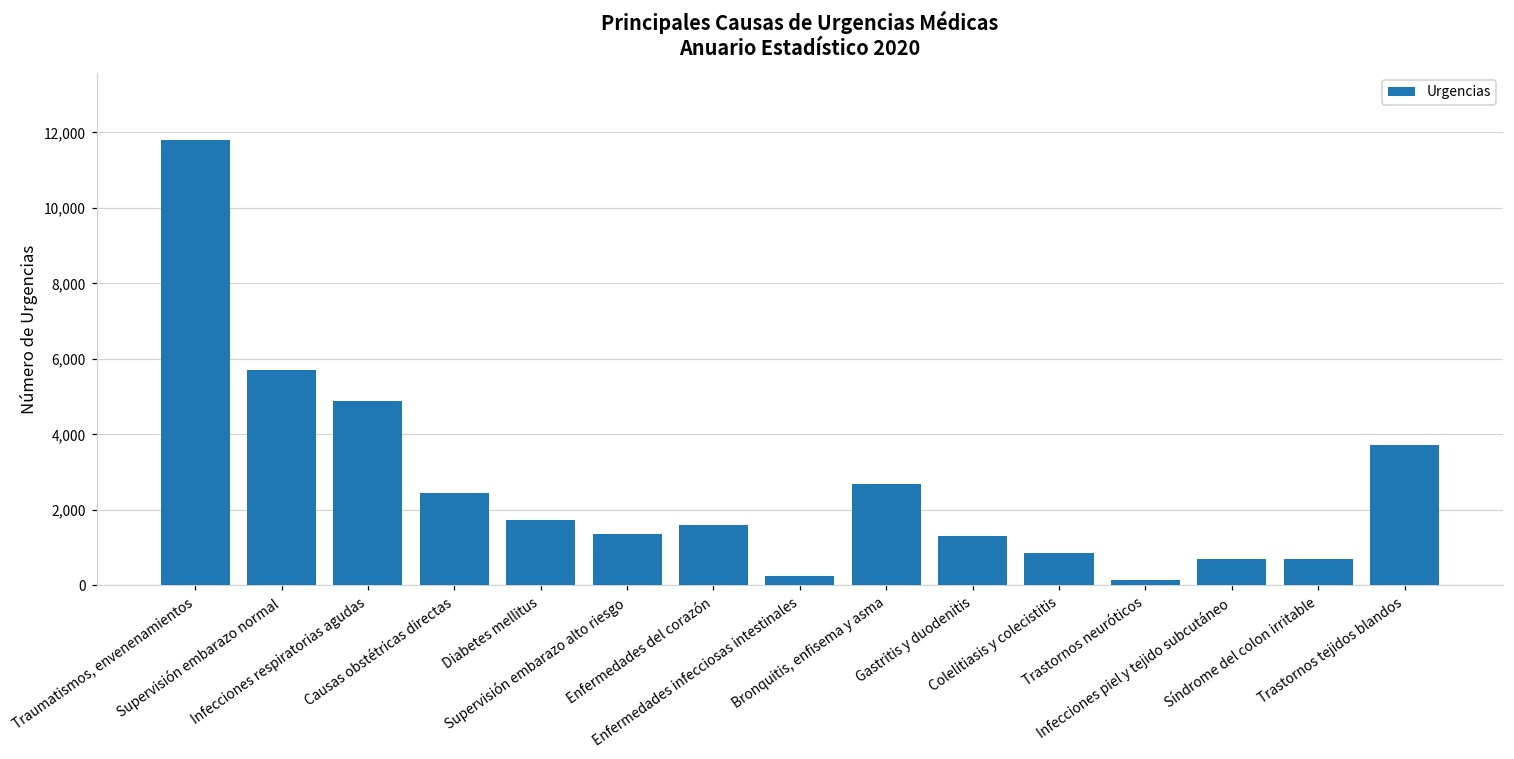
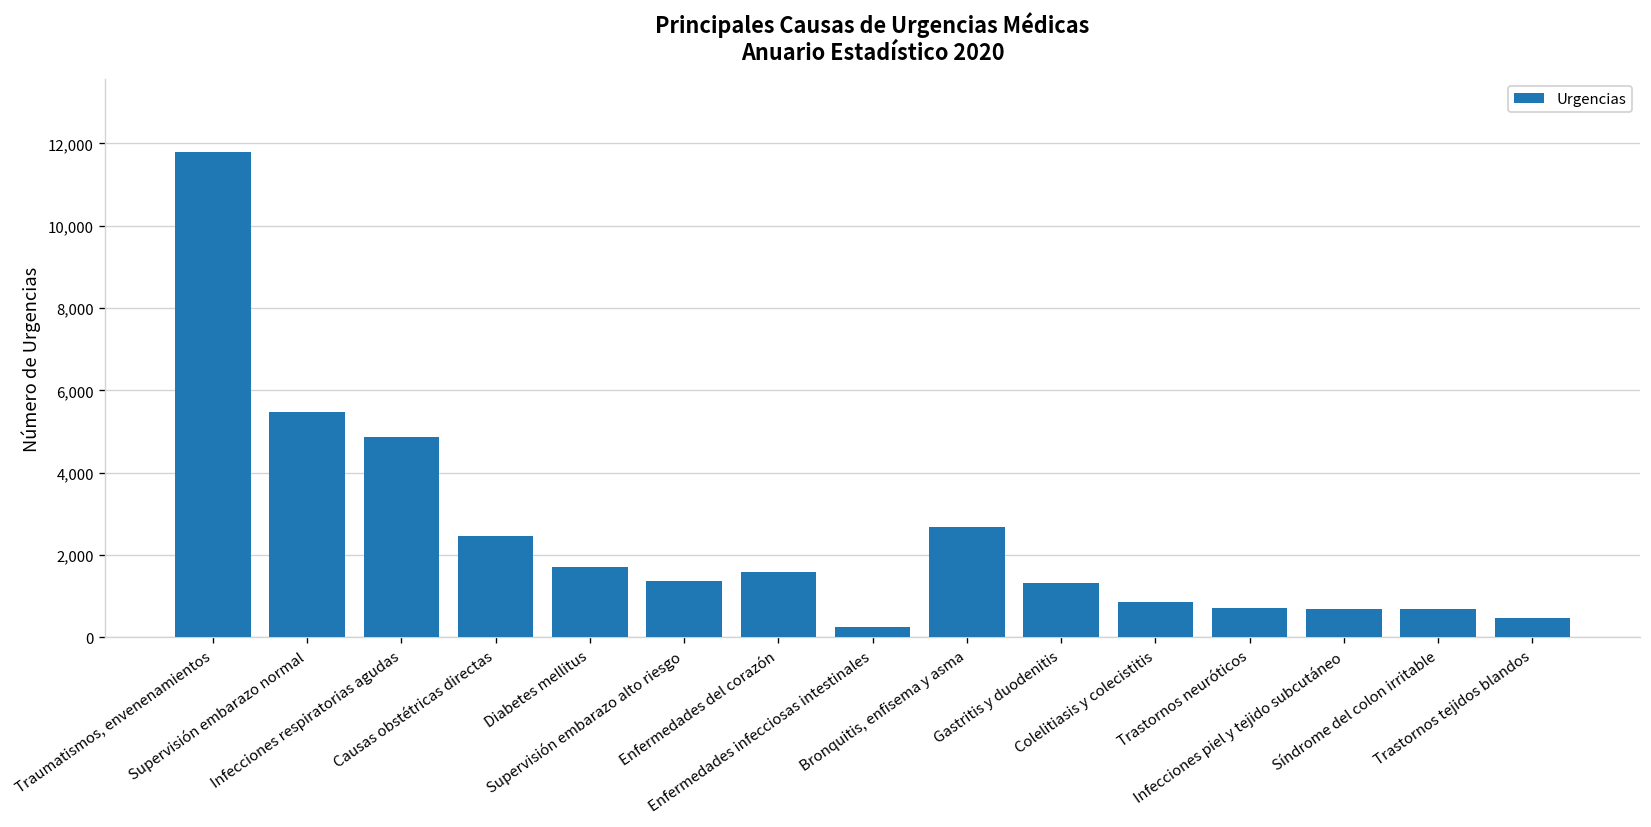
  {
    "Traumatismos, envenenamientos": "11,800",
-   "Supervisión embarazo normal": "5,700",
+   "Supervisión embarazo normal": "5,500",
    "Infecciones respiratorias agudas": "4,900",
    "Causas obstétricas directas": "2,500",
    "Diabetes mellitus": "1,700",
    "Supervisión embarazo alto riesgo": "1,400",
    "Enfermedades del corazón": "1,600",
    "Enfermedades infecciosas intestinales": "200",
    "Bronquitis, enfisema y asma": "2,700",
    "Gastritis y duodenitis": "1,300",
    "Colelitiasis y colecistitis": "900",
-   "Trastornos neuróticos": "100",
+   "Trastornos neuróticos": "700",
    "Infecciones piel y tejido subcutáneo": "700",
    "Síndrome del colon irritable": "700",
-   "Trastornos tejidos blandos": "3,700"
+   "Trastornos tejidos blandos": "500"
  }
